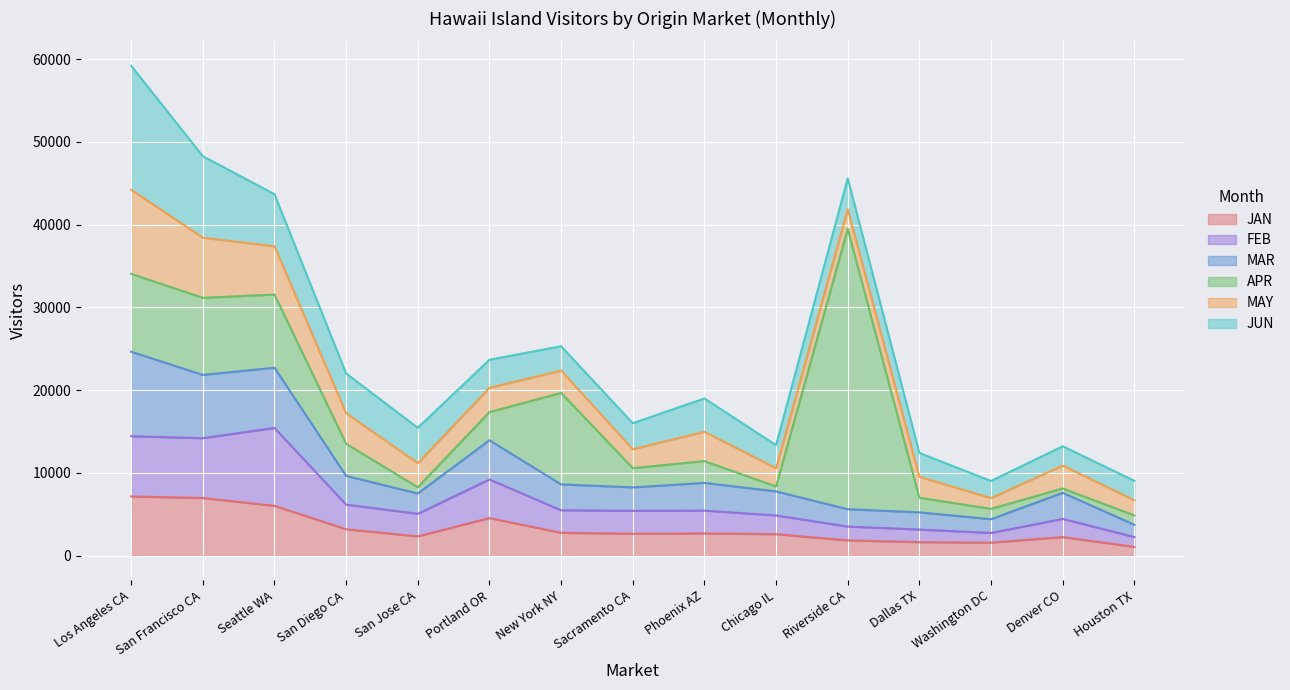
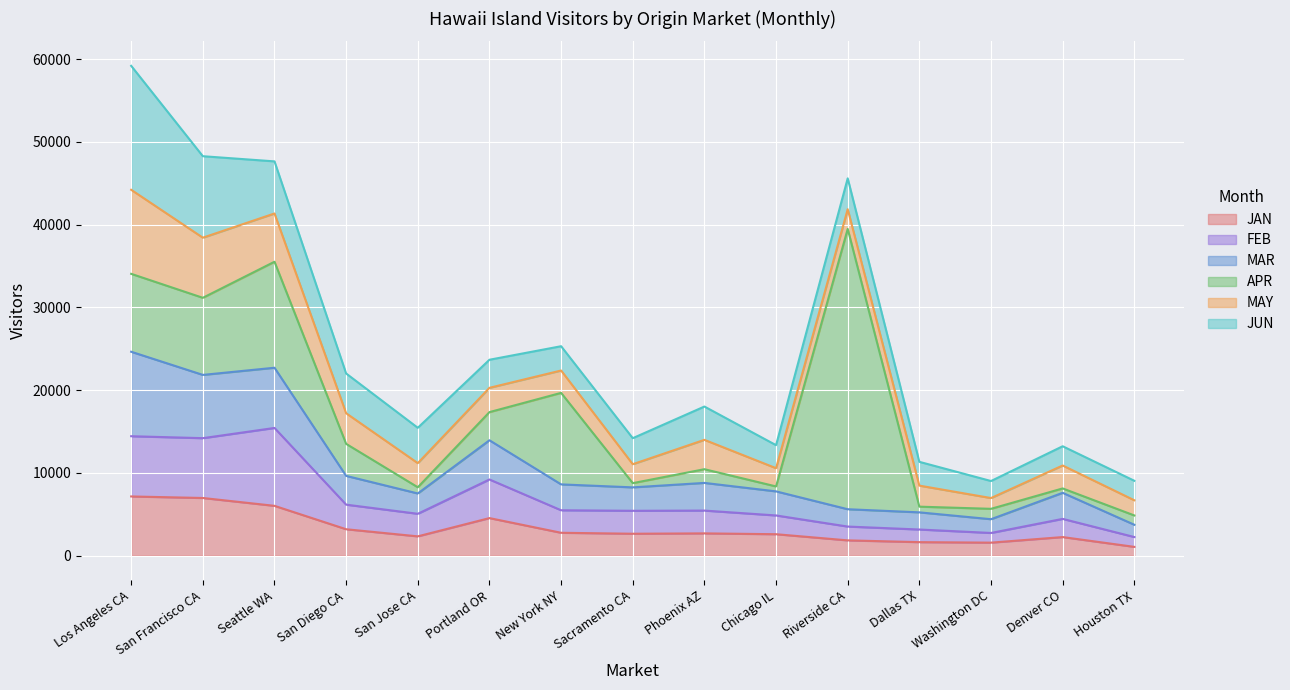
  {
    "APR": {
      "Los Angeles CA": 9000,
      "San Francisco CA": 9000,
-     "Seattle WA": 9000,
+     "Seattle WA": 13000,
      "San Diego CA": 4000,
      "San Jose CA": 1000,
      "Portland OR": 3000,
      "New York NY": 11000,
-     "Sacramento CA": 2000,
-     "Phoenix AZ": 3000,
+     "Sacramento CA": 1000,
+     "Phoenix AZ": 2000,
      "Chicago IL": 1000,
      "Riverside CA": 34000,
-     "Dallas TX": 2000,
+     "Dallas TX": 1000,
      "Washington DC": 1000,
      "Denver CO": 1000,
      "Houston TX": 1000
    }
  }
